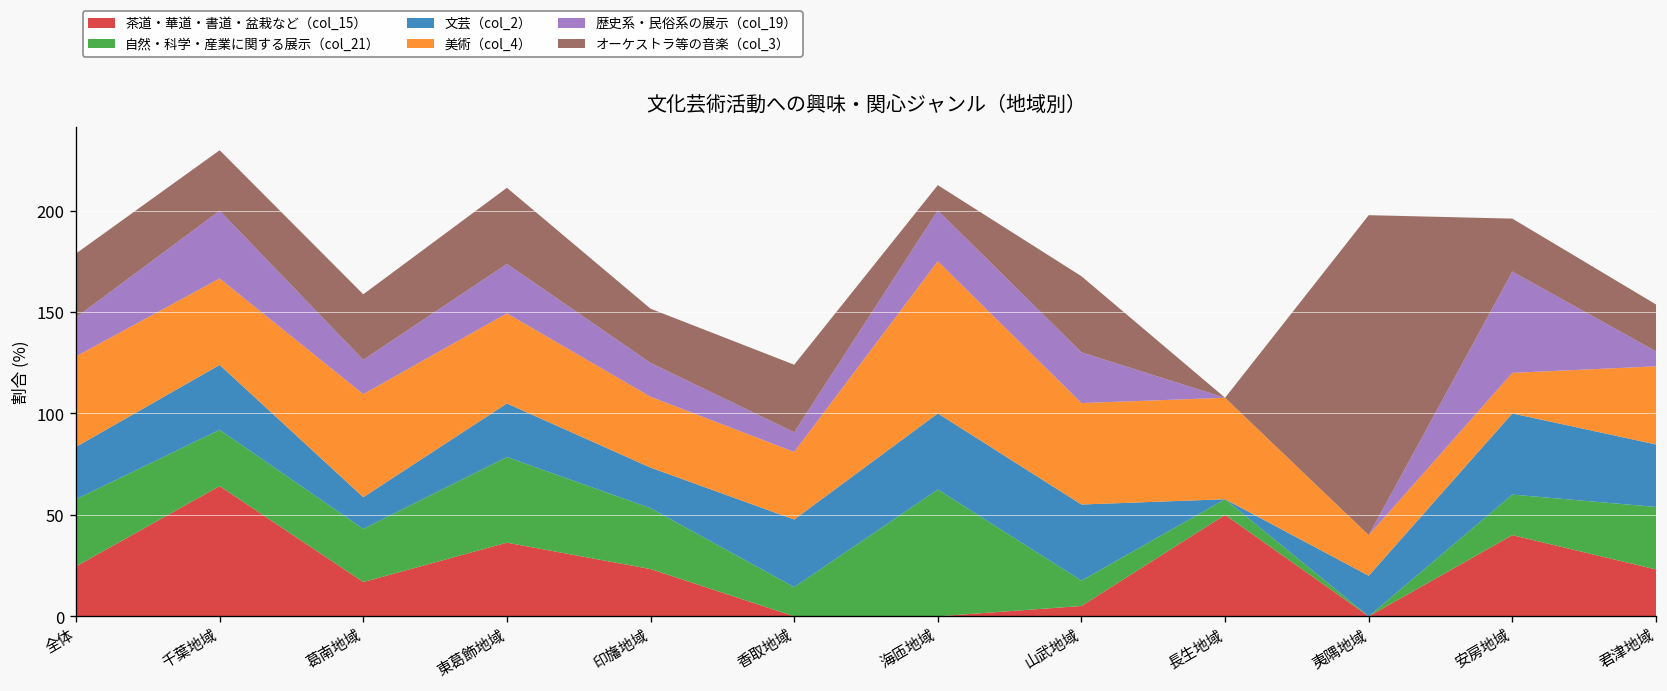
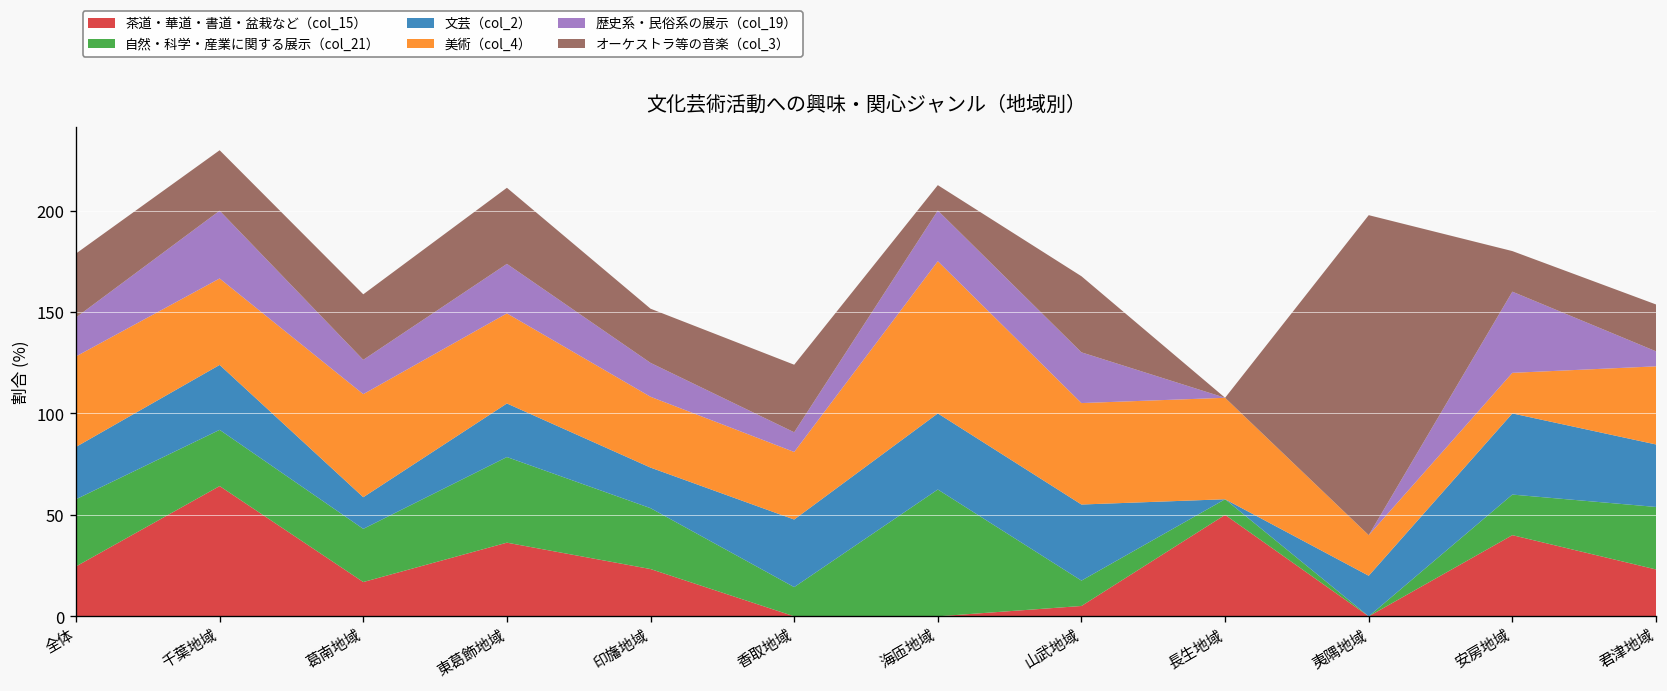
  {
    "茶道・華道・書道・盆栽など（col_15）": {
      "全体": 25,
      "千葉地域": 64,
      "葛南地域": 17,
      "東葛飾地域": 36,
      "印旛地域": 23,
      "香取地域": 0,
      "海匝地域": 0,
      "山武地域": 5,
      "長生地域": 50,
      "安房地域": 40,
      "君津地域": 23
    },
    "自然・科学・産業に関する展示（col_21）": {
      "全体": 33,
      "千葉地域": 28,
      "葛南地域": 26,
      "東葛飾地域": 42,
      "印旛地域": 30,
      "香取地域": 14,
      "海匝地域": 63,
      "山武地域": 13,
      "安房地域": 20,
      "君津地域": 31
    },
    "文芸（col_2）": {
      "全体": 26,
      "千葉地域": 32,
      "葛南地域": 16,
      "東葛飾地域": 26,
      "印旛地域": 20,
      "香取地域": 33,
      "海匝地域": 38,
      "山武地域": 38,
      "夷隅地域": 20,
      "安房地域": 40,
      "君津地域": 31
    },
    "美術（col_4）": {
      "全体": 45,
      "千葉地域": 43,
      "葛南地域": 51,
      "東葛飾地域": 44,
      "印旛地域": 35,
      "香取地域": 33,
      "海匝地域": 75,
      "山武地域": 50,
      "安房地域": 20,
      "君津地域": 39
    },
    "歴史系・民俗系の展示（col_19）": {
      "全体": 19,
      "千葉地域": 33,
      "葛南地域": 17,
      "東葛飾地域": 24,
      "印旛地域": 17,
      "香取地域": 10,
      "海匝地域": 25,
      "山武地域": 25,
-     "安房地域": 50,
+     "安房地域": 40,
      "君津地域": 7
    },
    "オーケストラ等の音楽（col_3）": {
      "全体": 32,
      "千葉地域": 30,
      "葛南地域": 32,
      "東葛飾地域": 38,
      "印旛地域": 27,
      "香取地域": 33,
      "海匝地域": 13,
      "山武地域": 38,
      "夷隅地域": 158,
-     "安房地域": 26,
+     "安房地域": 20,
      "君津地域": 23
    }
  }
